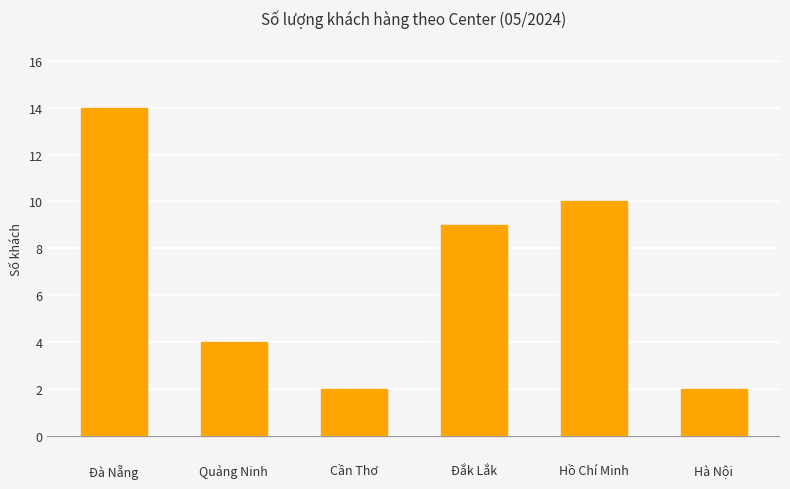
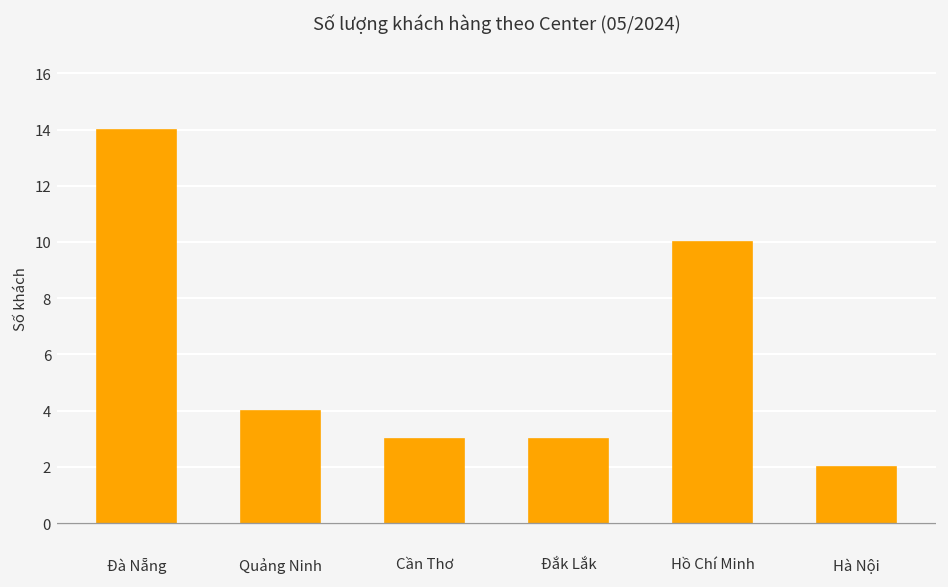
  {
    "Đà Nẵng": 14,
    "Quảng Ninh": 4,
-   "Cần Thơ": 2,
-   "Đắk Lắk": 9,
+   "Cần Thơ": 3,
+   "Đắk Lắk": 3,
    "Hồ Chí Minh": 10,
    "Hà Nội": 2
  }
